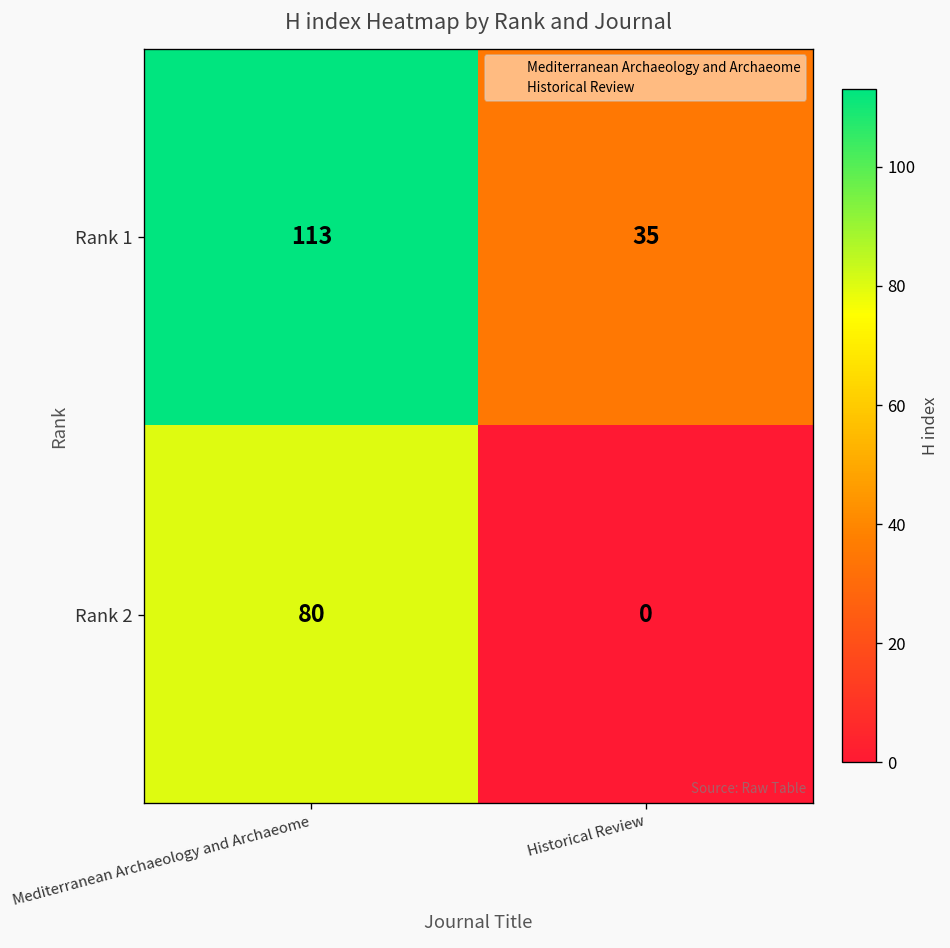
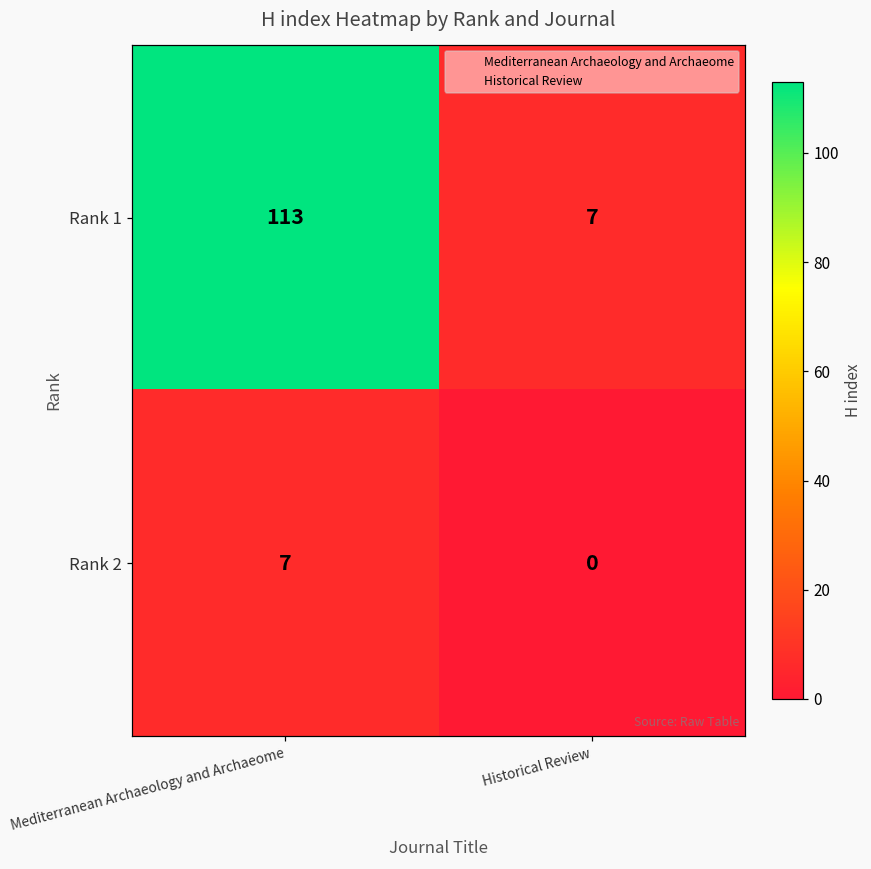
  {
    "Rank 1": {
      "Mediterranean Archaeology and Archaeome": 113,
-     "Historical Review": 35
+     "Historical Review": 7
    },
    "Rank 2": {
-     "Mediterranean Archaeology and Archaeome": 80
+     "Mediterranean Archaeology and Archaeome": 7
    }
  }
